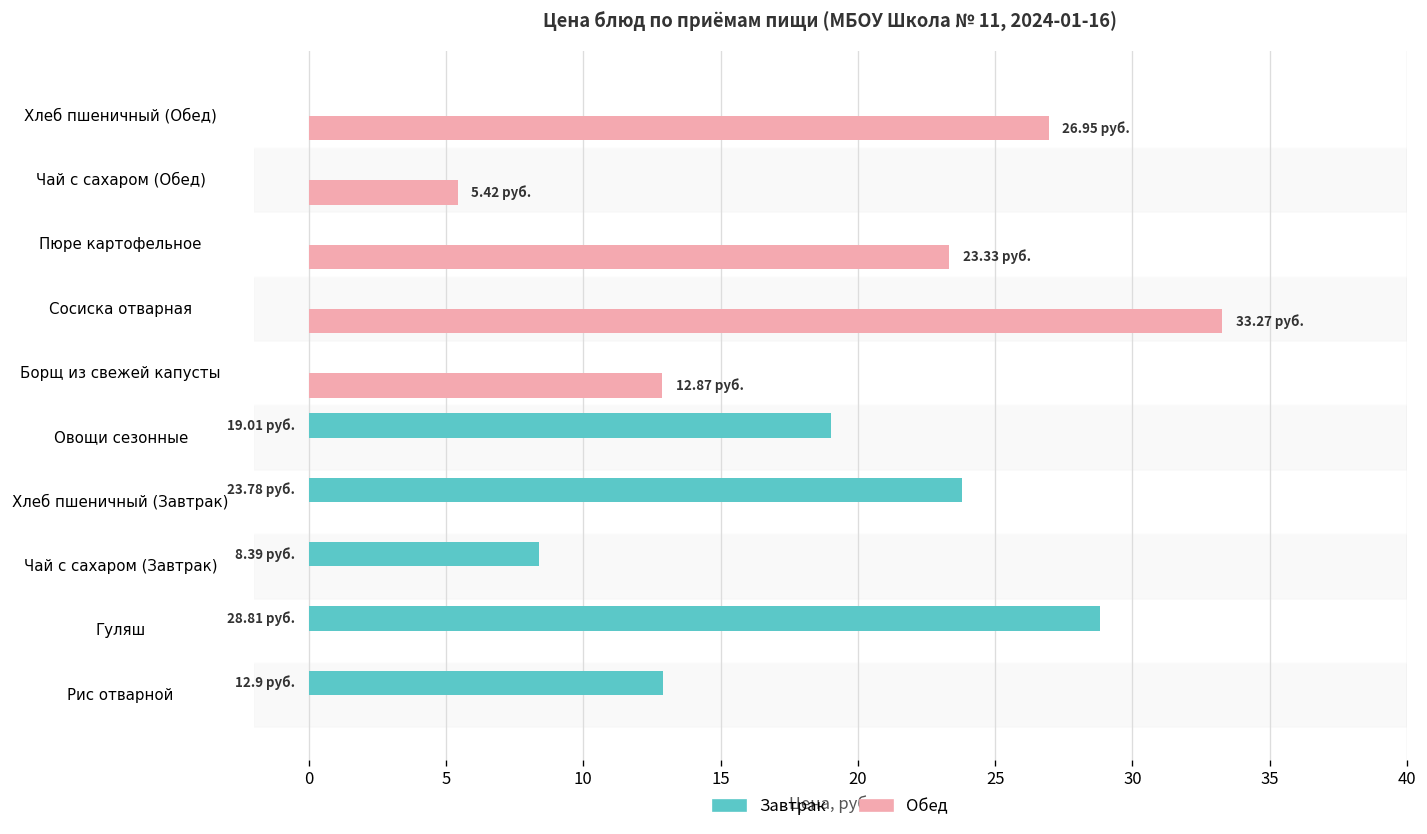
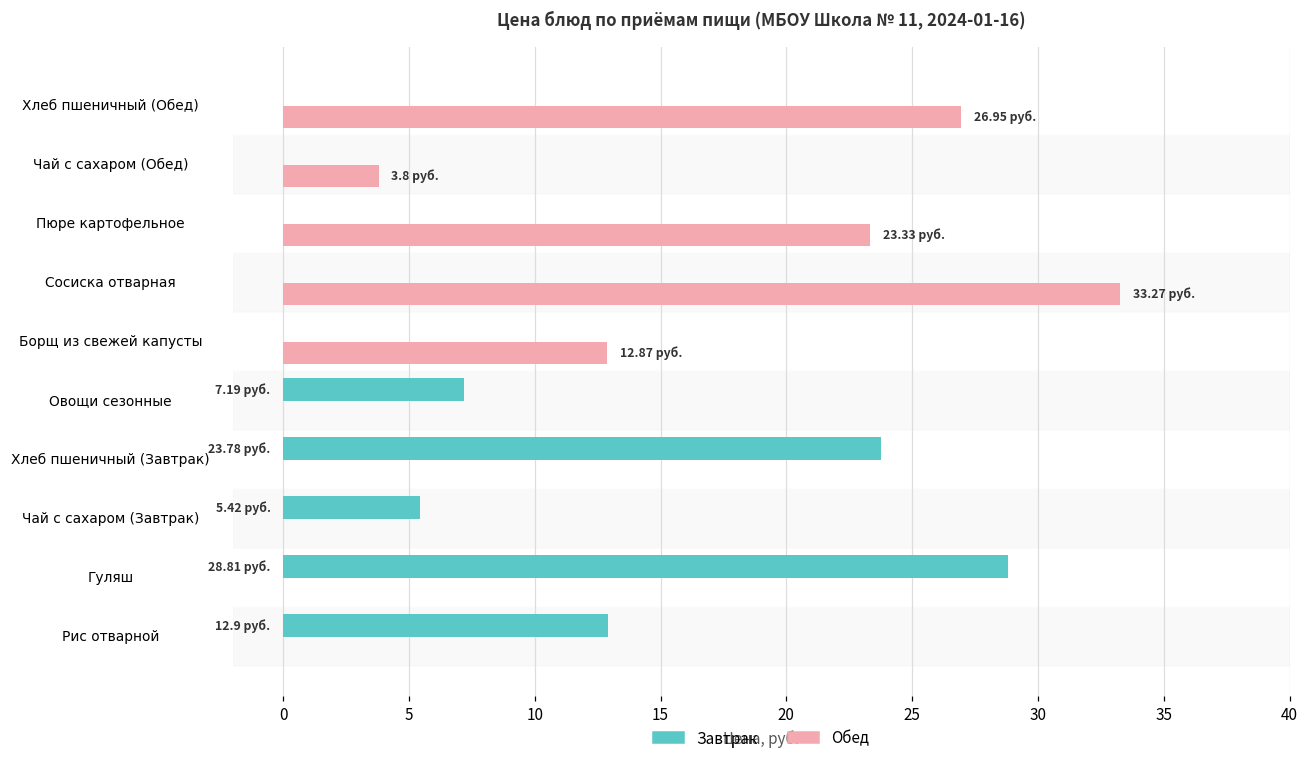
  {
    "Завтрак": {
-     "Овощи сезонные": 19.01,
-     "Чай с сахаром (Завтрак)": 8.39
+     "Овощи сезонные": 7.19,
+     "Чай с сахаром (Завтрак)": 5.42
    },
    "Обед": {
      "Хлеб пшеничный (Обед)": 26.95,
-     "Чай с сахаром (Обед)": 5.42,
+     "Чай с сахаром (Обед)": 3.8,
      "Пюре картофельное": 23.33,
      "Сосиска отварная": 33.27,
      "Борщ из свежей капусты": 12.87
    }
  }
